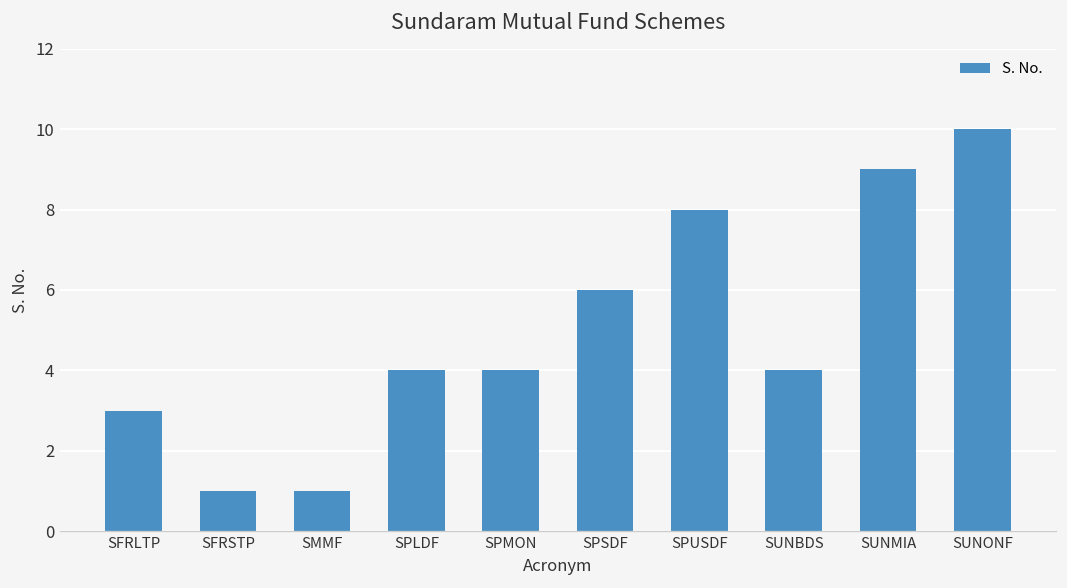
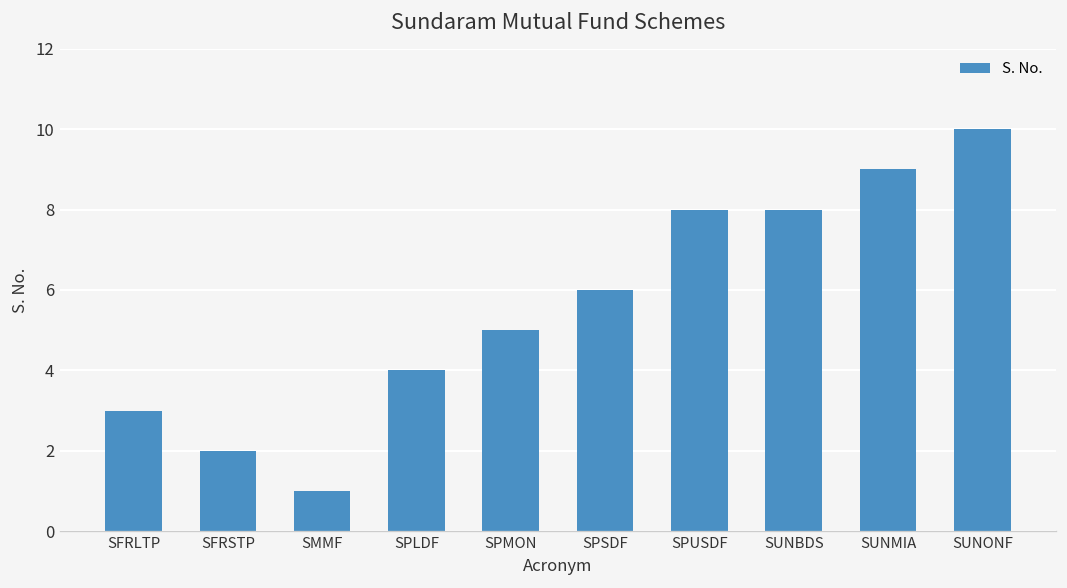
  {
    "SFRLTP": 3,
-   "SFRSTP": 1,
+   "SFRSTP": 2,
    "SMMF": 1,
    "SPLDF": 4,
-   "SPMON": 4,
+   "SPMON": 5,
    "SPSDF": 6,
    "SPUSDF": 8,
-   "SUNBDS": 4,
+   "SUNBDS": 8,
    "SUNMIA": 9,
    "SUNONF": 10
  }
